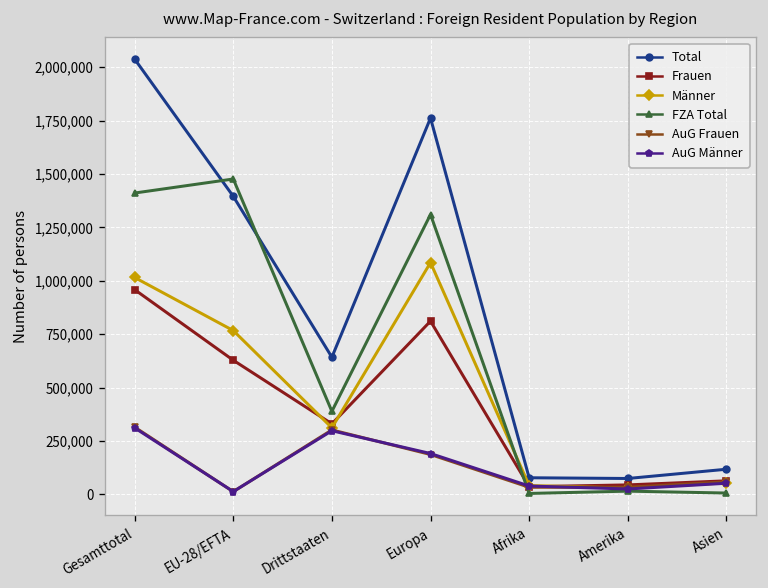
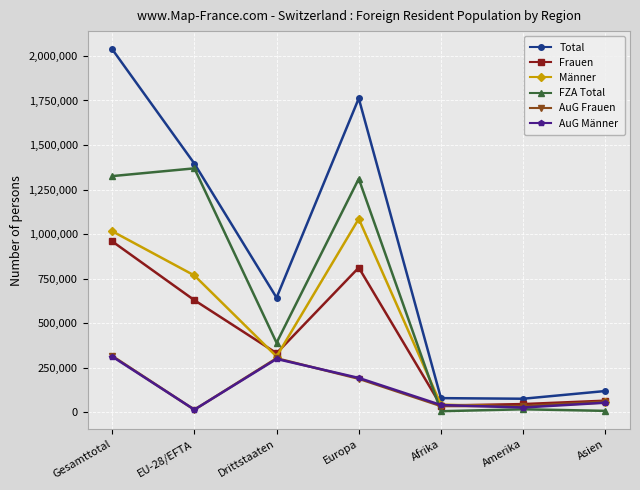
  {
    "Männer": {
      "Gesamttotal": "1,020,000",
      "EU-28/EFTA": "770,000",
      "Europa": "1,090,000"
    },
    "FZA Total": {
-     "Gesamttotal": "1,410,000",
-     "EU-28/EFTA": "1,480,000",
+     "Gesamttotal": "1,330,000",
+     "EU-28/EFTA": "1,370,000",
      "Drittstaaten": "390,000",
      "Europa": "1,310,000",
      "Afrika": "0",
      "Asien": "10,000"
    }
  }
